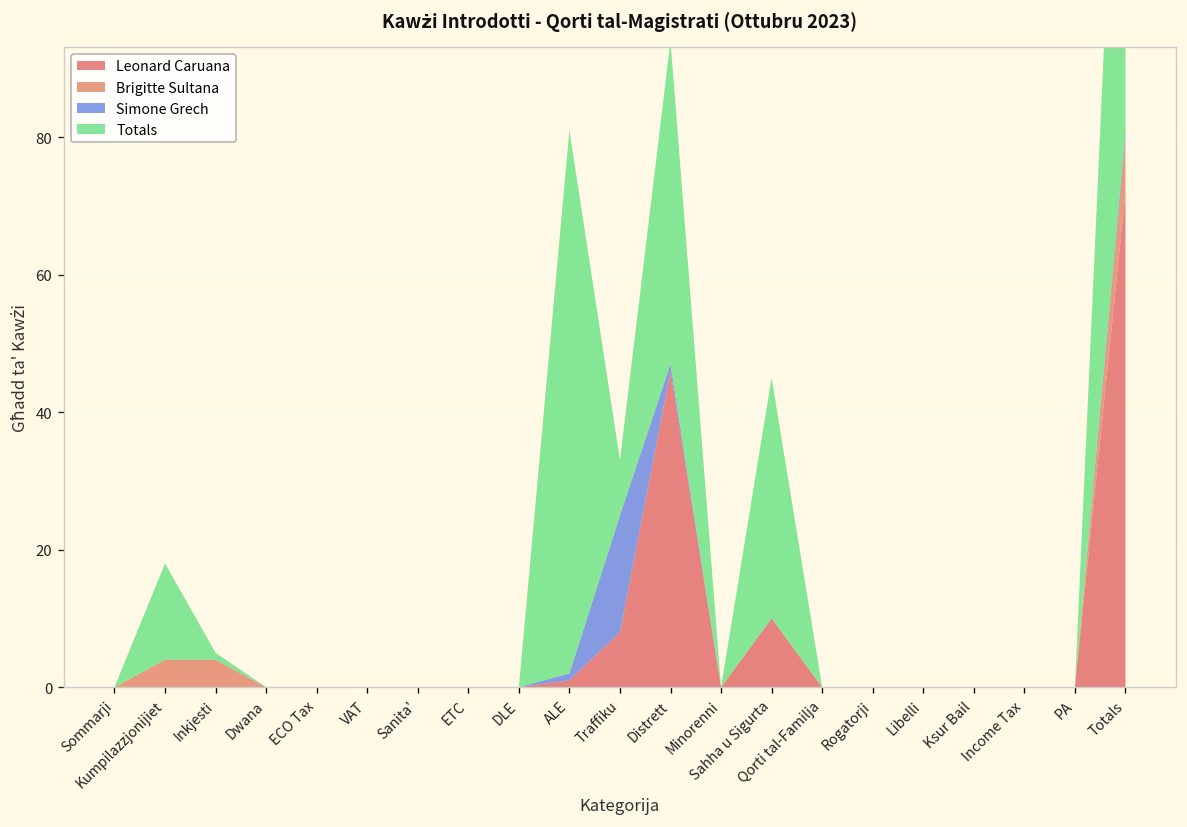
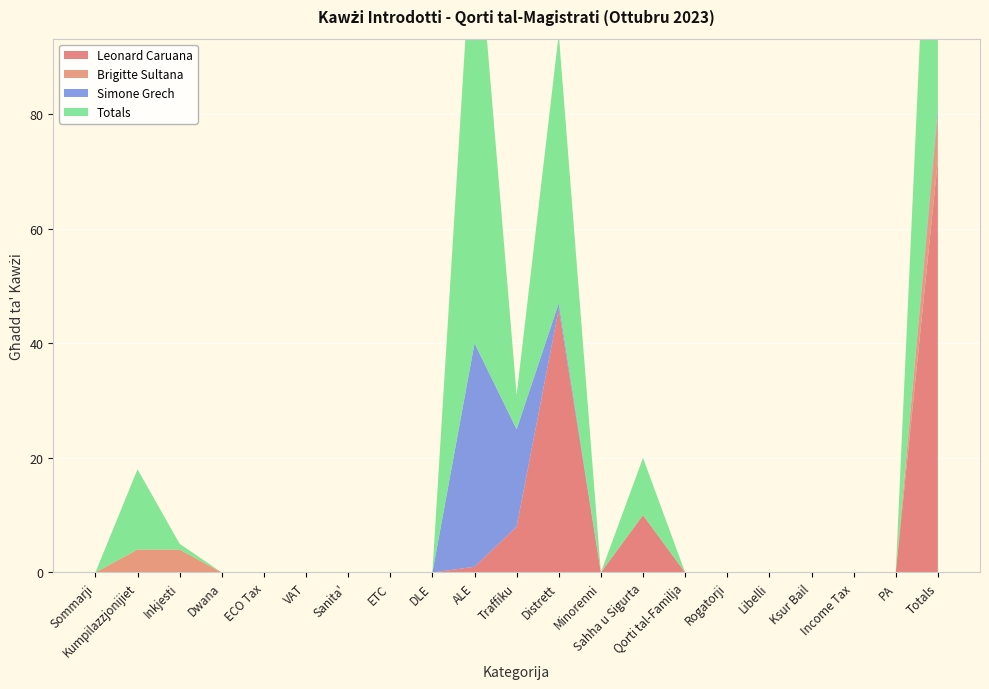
  {
    "Simone Grech": {
-     "ALE": 1,
+     "ALE": 39,
      "Traffiku": 17,
      "Distrett": 1,
      "Totals": 1
    },
    "Totals": {
      "Kumpilazzjonijiet": 14,
      "Inkjesti": 1,
-     "Traffiku": 8,
-     "Sahha u Sigurta": 35
+     "Traffiku": 6,
+     "Sahha u Sigurta": 10
    }
  }
